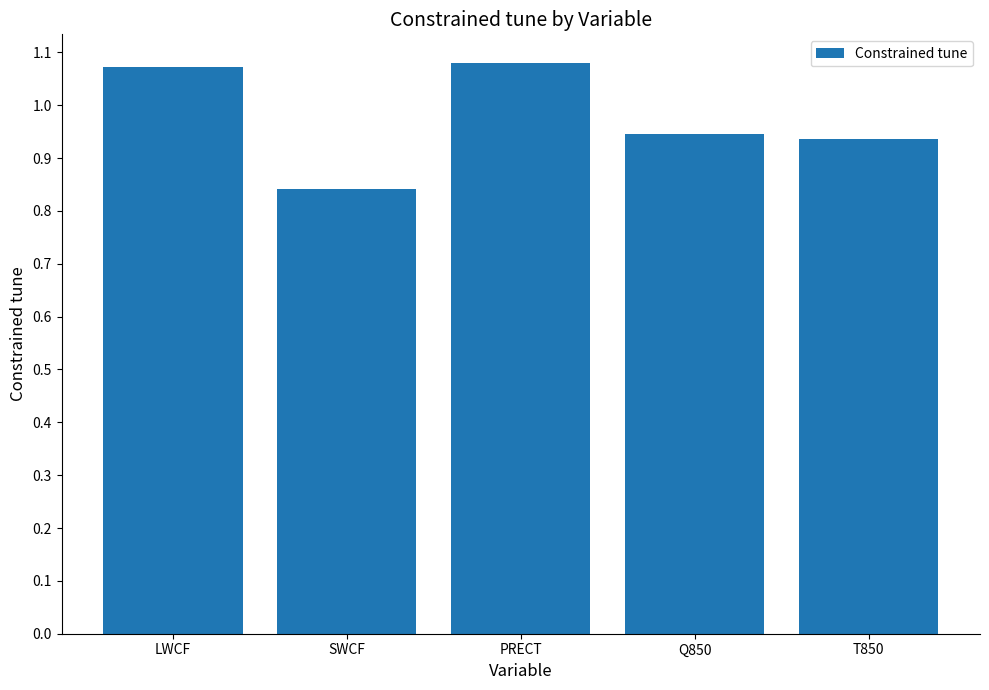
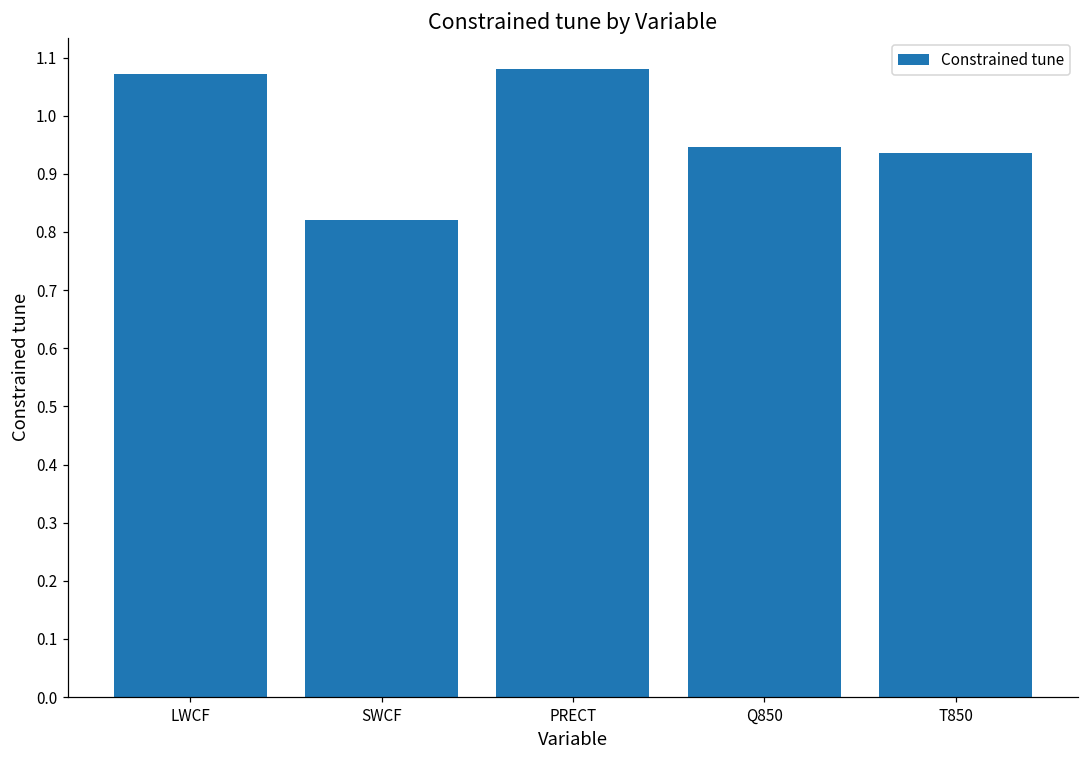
  {
    "LWCF": 1.07,
-   "SWCF": 0.84,
+   "SWCF": 0.82,
    "PRECT": 1.08,
    "Q850": 0.95,
    "T850": 0.94
  }
